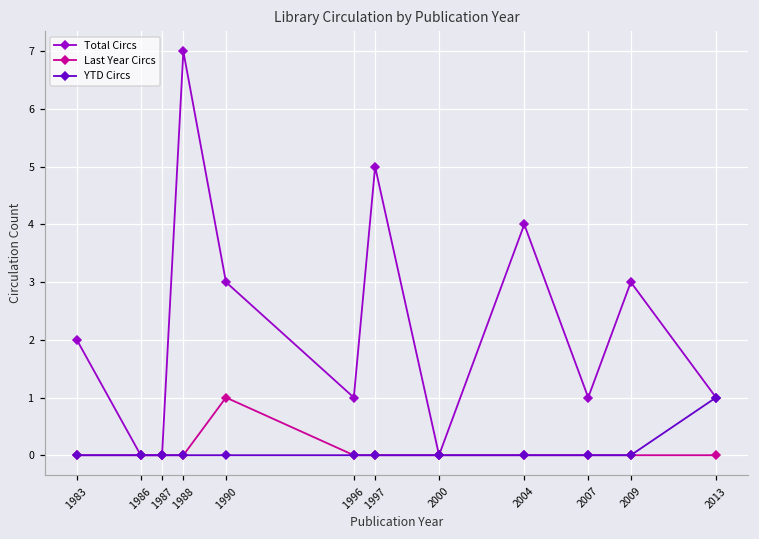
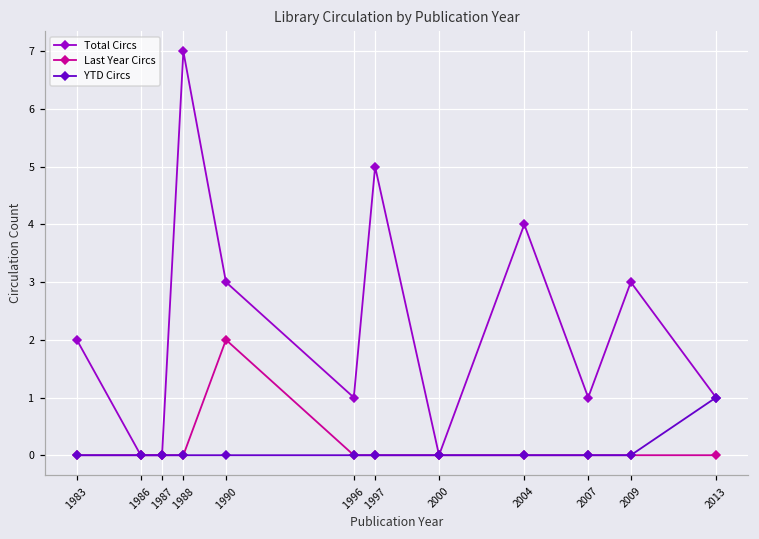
  {
    "Last Year Circs": {
-     "1990": 1,
+     "1990": 2,
      "2013": 0
    }
  }
